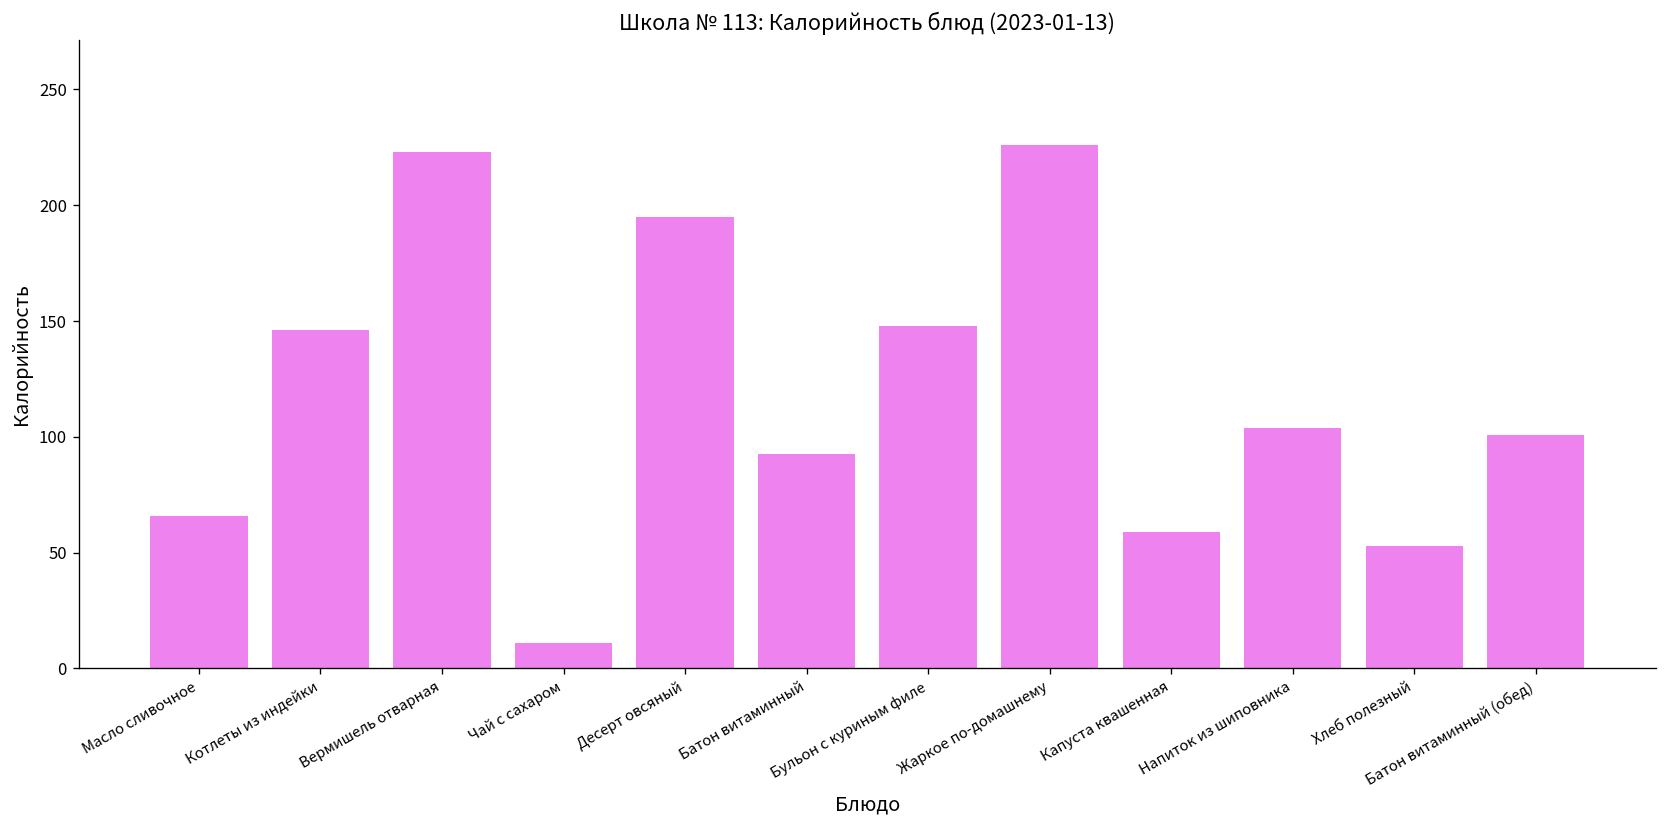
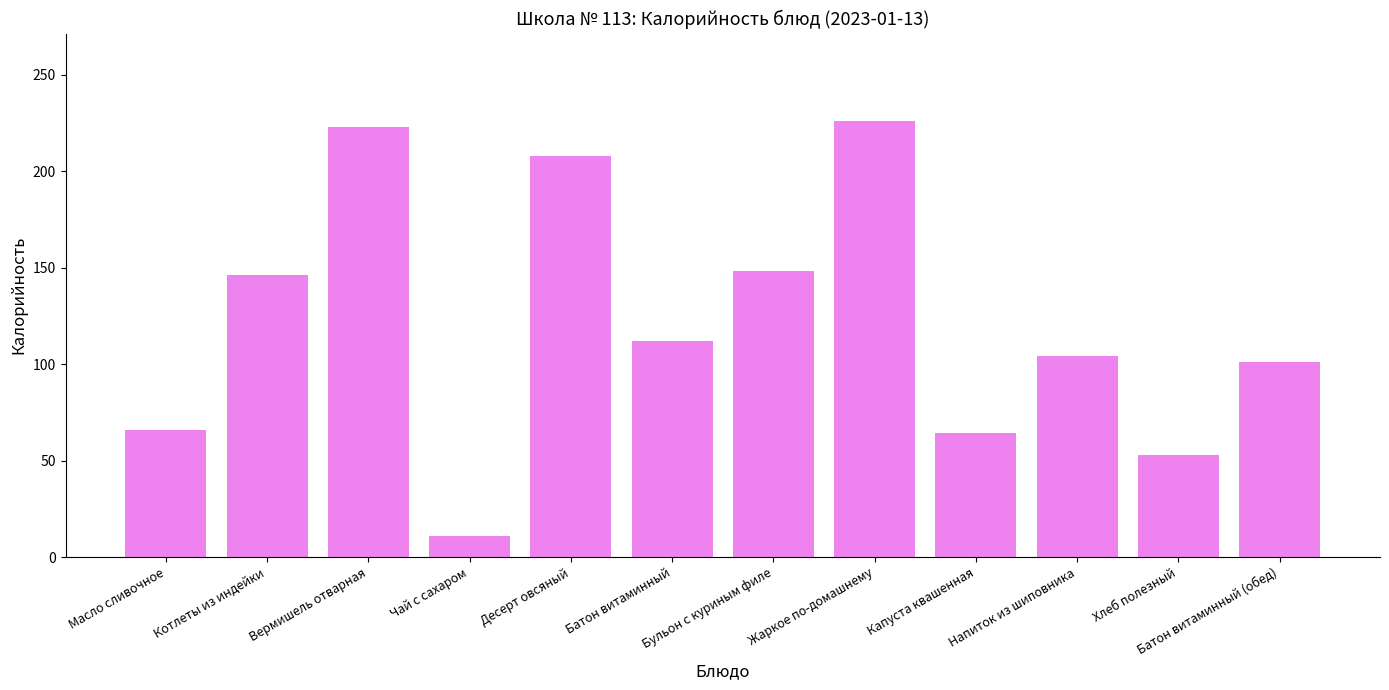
  {
    "Масло сливочное": 66,
    "Котлеты из индейки": 146,
    "Вермишель отварная": 223,
    "Чай с сахаром": 11,
-   "Десерт овсяный": 195,
-   "Батон витаминный": 92,
+   "Десерт овсяный": 208,
+   "Батон витаминный": 112,
    "Бульон с куриным филе": 148,
    "Жаркое по-домашнему": 226,
-   "Капуста квашенная": 59,
+   "Капуста квашенная": 64,
    "Напиток из шиповника": 104,
    "Хлеб полезный": 53,
    "Батон витаминный (обед)": 101
  }
